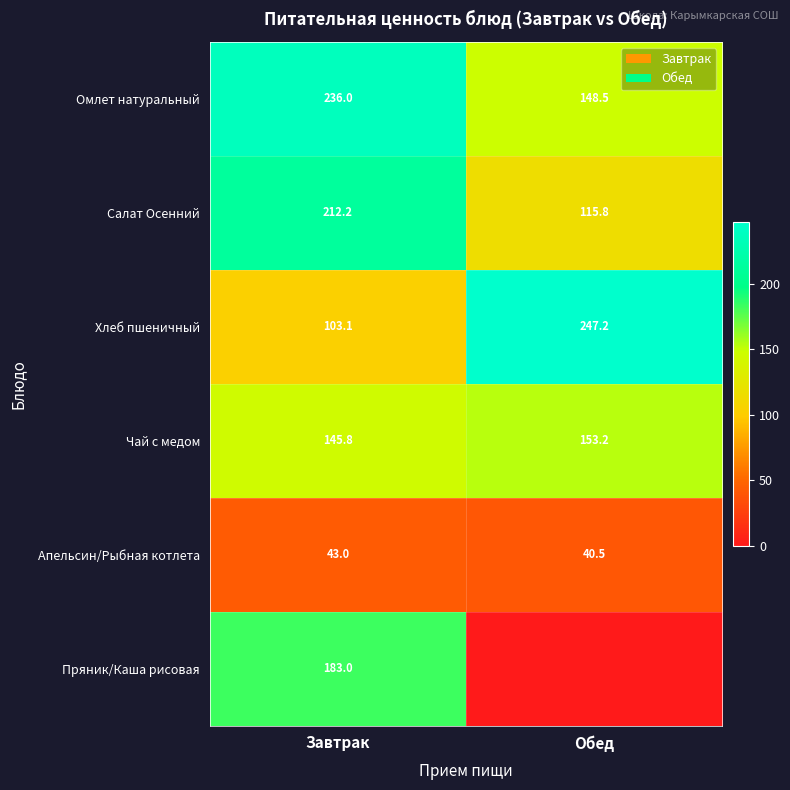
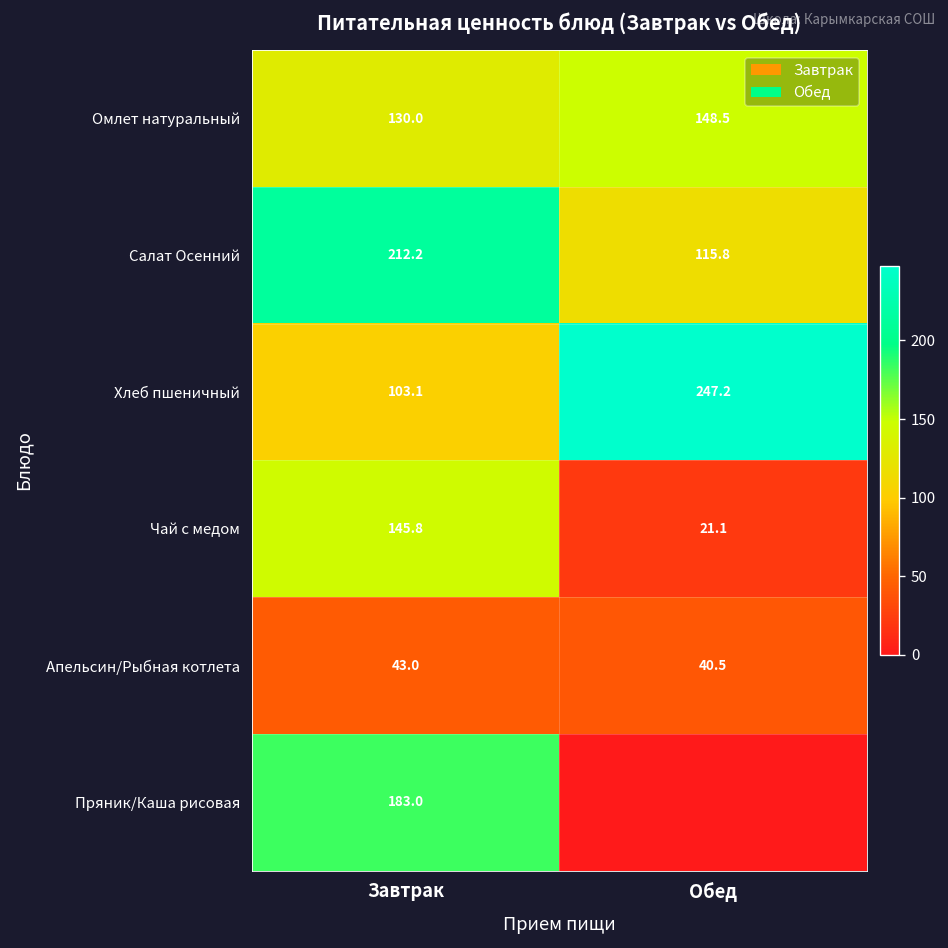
  {
    "Омлет натуральный": {
-     "Завтрак": 236.0,
+     "Завтрак": 130.0,
      "Обед": 148.5
    },
    "Салат Осенний": {
      "Завтрак": 212.2,
      "Обед": 115.8
    },
    "Хлеб пшеничный": {
      "Завтрак": 103.1,
      "Обед": 247.2
    },
    "Чай с медом": {
      "Завтрак": 145.8,
-     "Обед": 153.2
+     "Обед": 21.1
    },
    "Апельсин/Рыбная котлета": {
      "Завтрак": 43.0,
      "Обед": 40.5
    },
    "Пряник/Каша рисовая": {
      "Завтрак": 183.0
    }
  }
